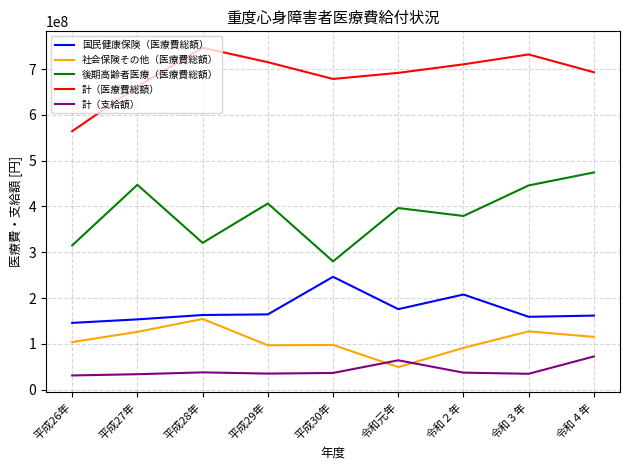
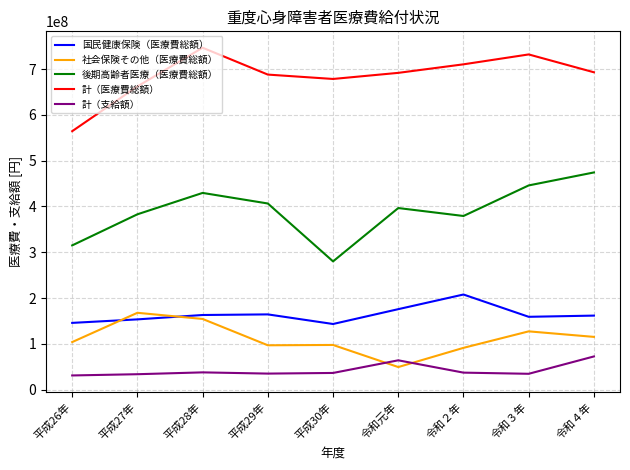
  {
    "国民健康保険（医療費総額）": {
      "平成26年": 150000000,
      "平成27年": 150000000,
      "平成28年": 160000000,
      "平成29年": 160000000,
-     "平成30年": 250000000,
+     "平成30年": 140000000,
      "令和元年": 180000000,
      "令和２年": 210000000,
      "令和３年": 160000000,
      "令和４年": 160000000
    },
    "社会保険その他（医療費総額）": {
      "平成26年": 100000000,
-     "平成27年": 130000000,
+     "平成27年": 170000000,
      "平成28年": 150000000,
      "平成29年": 100000000,
      "平成30年": 100000000,
      "令和元年": 50000000,
      "令和２年": 90000000,
      "令和３年": 130000000,
      "令和４年": 120000000
    },
    "後期高齢者医療（医療費総額）": {
      "平成26年": 320000000,
-     "平成27年": 450000000,
-     "平成28年": 320000000,
+     "平成27年": 380000000,
+     "平成28年": 430000000,
      "平成29年": 410000000,
      "平成30年": 280000000,
      "令和元年": 400000000,
      "令和２年": 380000000,
      "令和３年": 450000000,
      "令和４年": 470000000
    },
    "計（医療費総額）": {
      "平成26年": 560000000,
-     "平成29年": 720000000,
+     "平成29年": 690000000,
      "平成30年": 680000000,
      "令和元年": 690000000,
      "令和２年": 710000000,
      "令和３年": 730000000,
      "令和４年": 690000000
    },
    "計（支給額）": {
      "平成26年": 30000000,
      "平成27年": 30000000,
      "平成28年": 40000000,
      "平成29年": 30000000,
      "平成30年": 40000000,
      "令和元年": 60000000,
      "令和２年": 40000000,
      "令和３年": 30000000,
      "令和４年": 70000000
    }
  }
